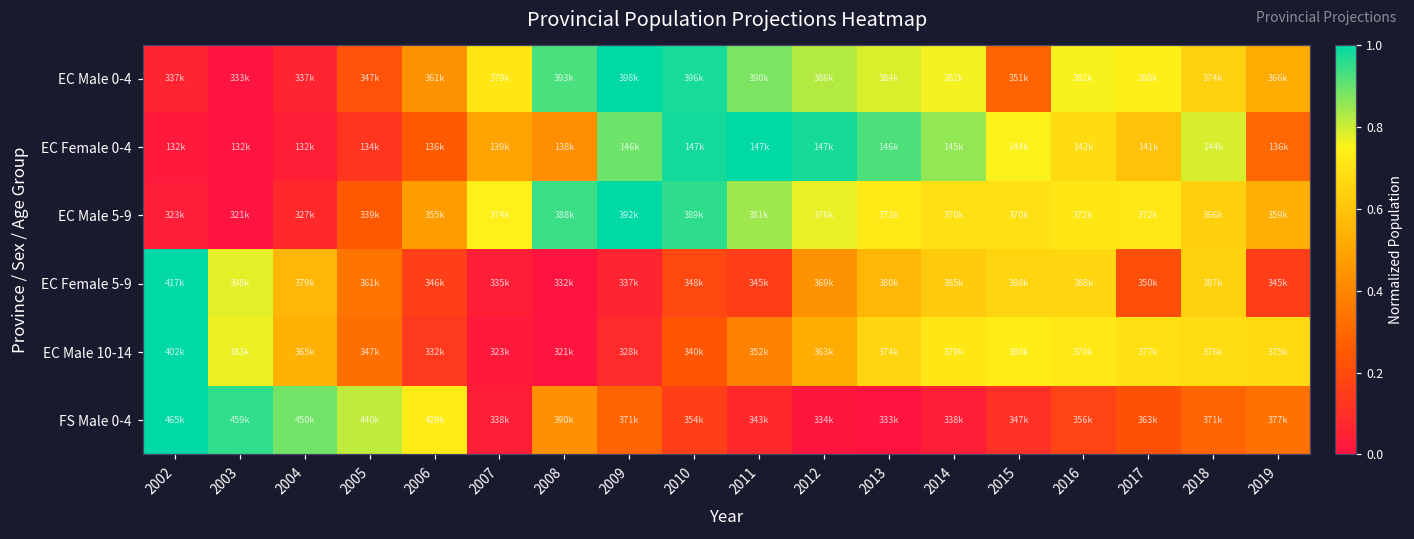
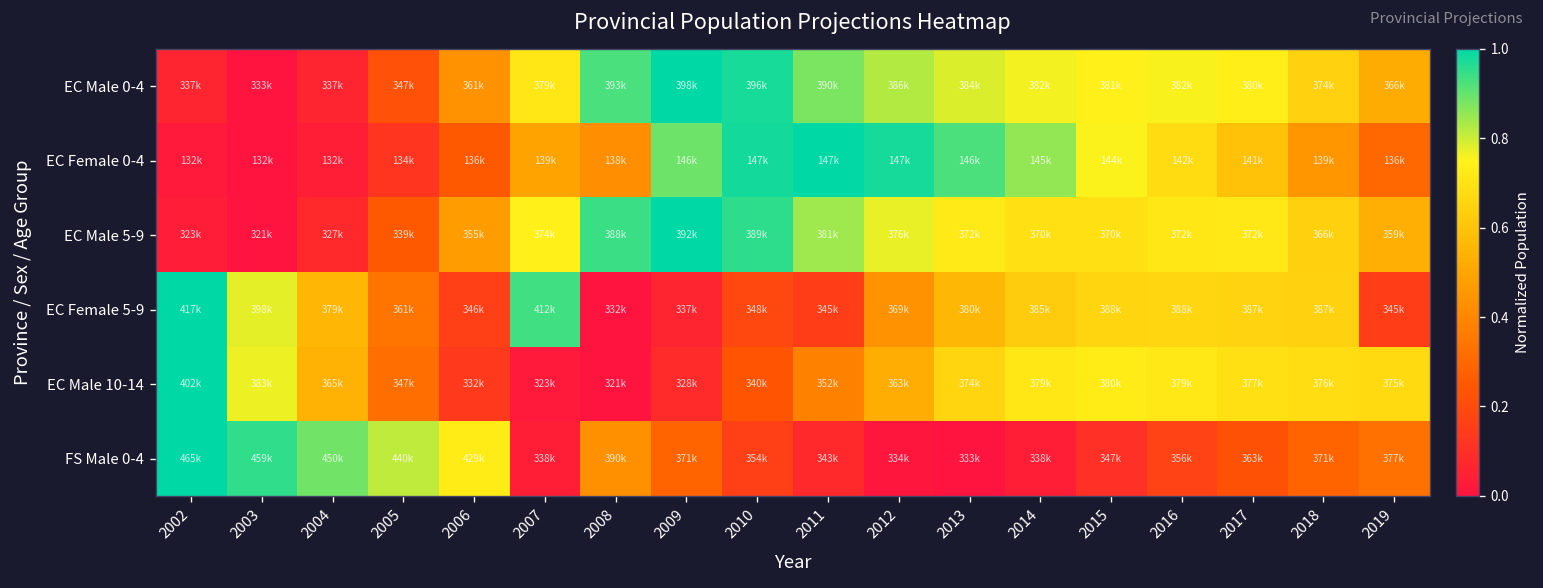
  {
    "EC Male 0-4": {
      "2002": "337k",
      "2003": "333k",
      "2004": "337k",
      "2005": "347k",
      "2006": "361k",
      "2007": "379k",
      "2008": "393k",
      "2009": "398k",
      "2010": "396k",
      "2011": "390k",
      "2012": "386k",
      "2013": "384k",
      "2014": "382k",
-     "2015": "351k",
+     "2015": "381k",
      "2016": "382k",
      "2017": "380k",
      "2018": "374k",
      "2019": "366k"
    },
    "EC Female 0-4": {
      "2002": "132k",
      "2003": "132k",
      "2004": "132k",
      "2005": "134k",
      "2006": "136k",
      "2007": "139k",
      "2008": "138k",
      "2009": "146k",
      "2010": "147k",
      "2011": "147k",
      "2012": "147k",
      "2013": "146k",
      "2014": "145k",
      "2015": "144k",
      "2016": "142k",
      "2017": "141k",
-     "2018": "144k",
+     "2018": "139k",
      "2019": "136k"
    },
    "EC Male 5-9": {
      "2002": "323k",
      "2003": "321k",
      "2004": "327k",
      "2005": "339k",
      "2006": "355k",
      "2007": "374k",
      "2008": "388k",
      "2009": "392k",
      "2010": "389k",
      "2011": "381k",
      "2012": "376k",
      "2013": "372k",
      "2014": "370k",
      "2015": "370k",
      "2016": "372k",
      "2017": "372k",
      "2018": "366k",
      "2019": "359k"
    },
    "EC Female 5-9": {
      "2002": "417k",
      "2003": "398k",
      "2004": "379k",
      "2005": "361k",
      "2006": "346k",
-     "2007": "335k",
+     "2007": "412k",
      "2008": "332k",
      "2009": "337k",
      "2010": "348k",
      "2011": "345k",
      "2012": "369k",
      "2013": "380k",
      "2014": "385k",
      "2015": "388k",
      "2016": "388k",
-     "2017": "350k",
+     "2017": "387k",
      "2018": "387k",
      "2019": "345k"
    },
    "EC Male 10-14": {
      "2002": "402k",
      "2003": "383k",
      "2004": "365k",
      "2005": "347k",
      "2006": "332k",
      "2007": "323k",
      "2008": "321k",
      "2009": "328k",
      "2010": "340k",
      "2011": "352k",
      "2012": "363k",
      "2013": "374k",
      "2014": "379k",
      "2015": "380k",
      "2016": "379k",
      "2017": "377k",
      "2018": "376k",
      "2019": "375k"
    },
    "FS Male 0-4": {
      "2002": "465k",
      "2003": "459k",
      "2004": "450k",
      "2005": "440k",
      "2006": "429k",
      "2007": "338k",
      "2008": "390k",
      "2009": "371k",
      "2010": "354k",
      "2011": "343k",
      "2012": "334k",
      "2013": "333k",
      "2014": "338k",
      "2015": "347k",
      "2016": "356k",
      "2017": "363k",
      "2018": "371k",
      "2019": "377k"
    }
  }
